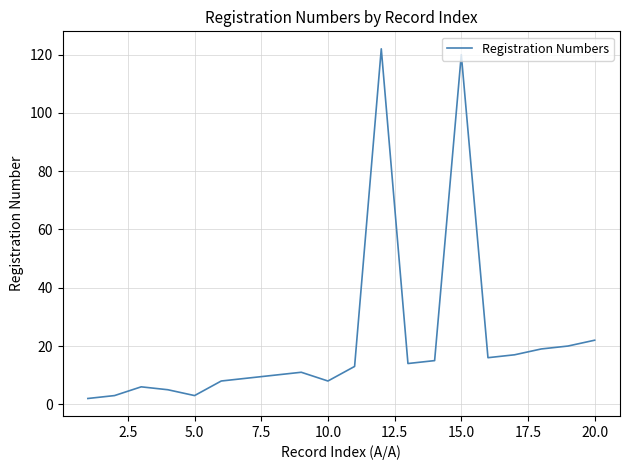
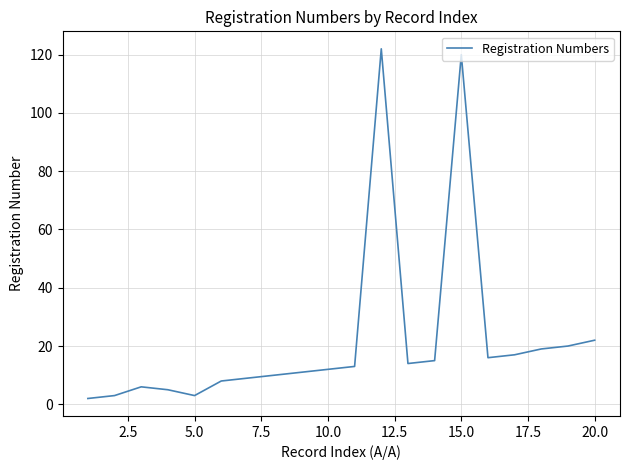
  {
    "5.0": 3,
-   "10.0": 8,
+   "10.0": 12,
    "20.0": 22
  }
